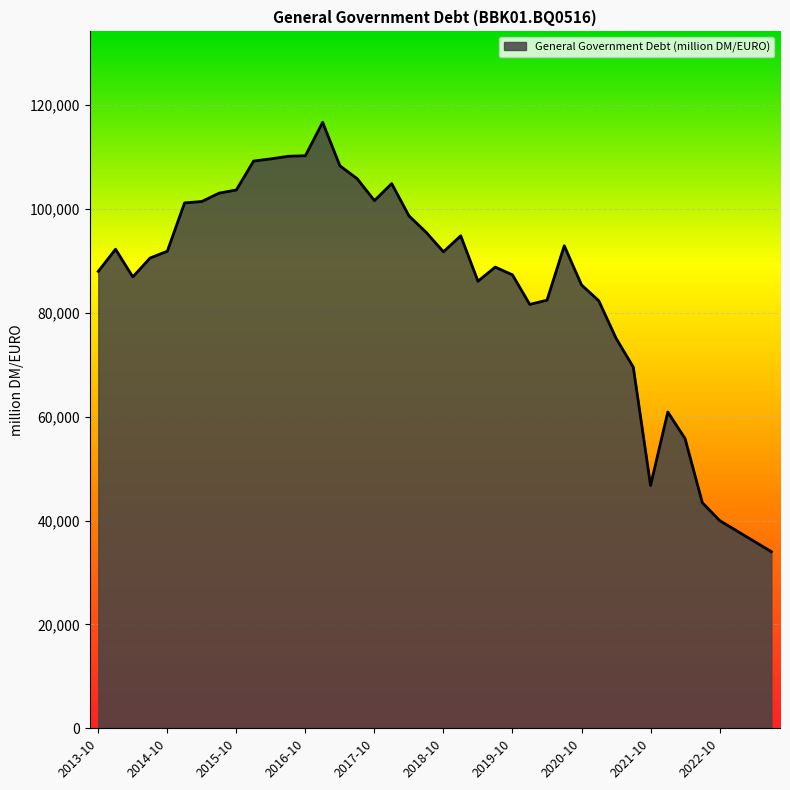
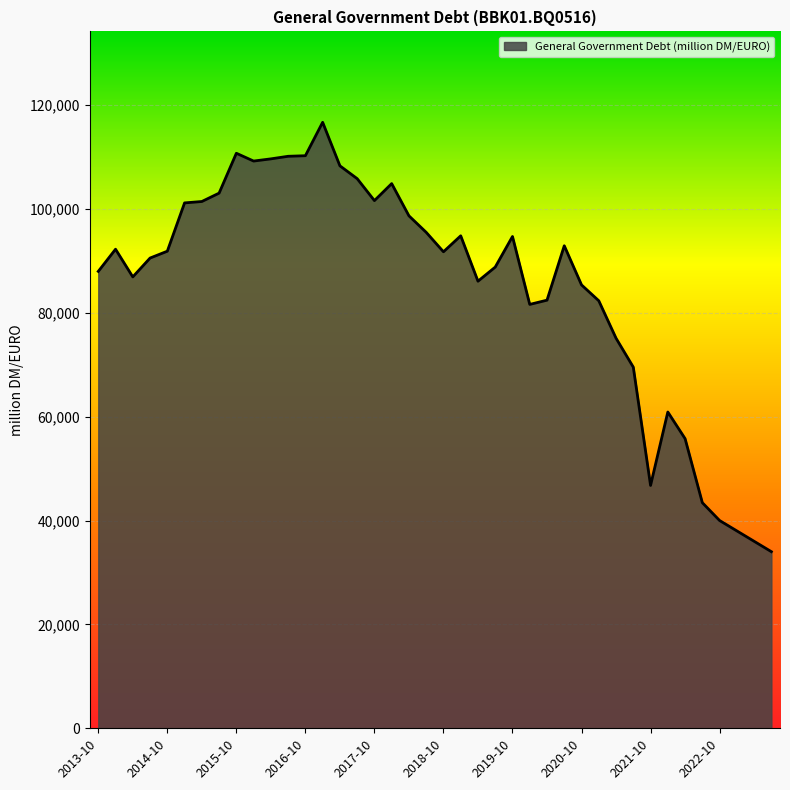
  {
    "2013-10": "88,000",
    "2014-10": "92,000",
-   "2015-10": "104,000",
+   "2015-10": "111,000",
    "2016-10": "110,000",
    "2017-10": "102,000",
    "2018-10": "92,000",
-   "2019-10": "87,000",
+   "2019-10": "95,000",
    "2020-10": "85,000",
    "2021-10": "47,000",
    "2022-10": "40,000"
  }
